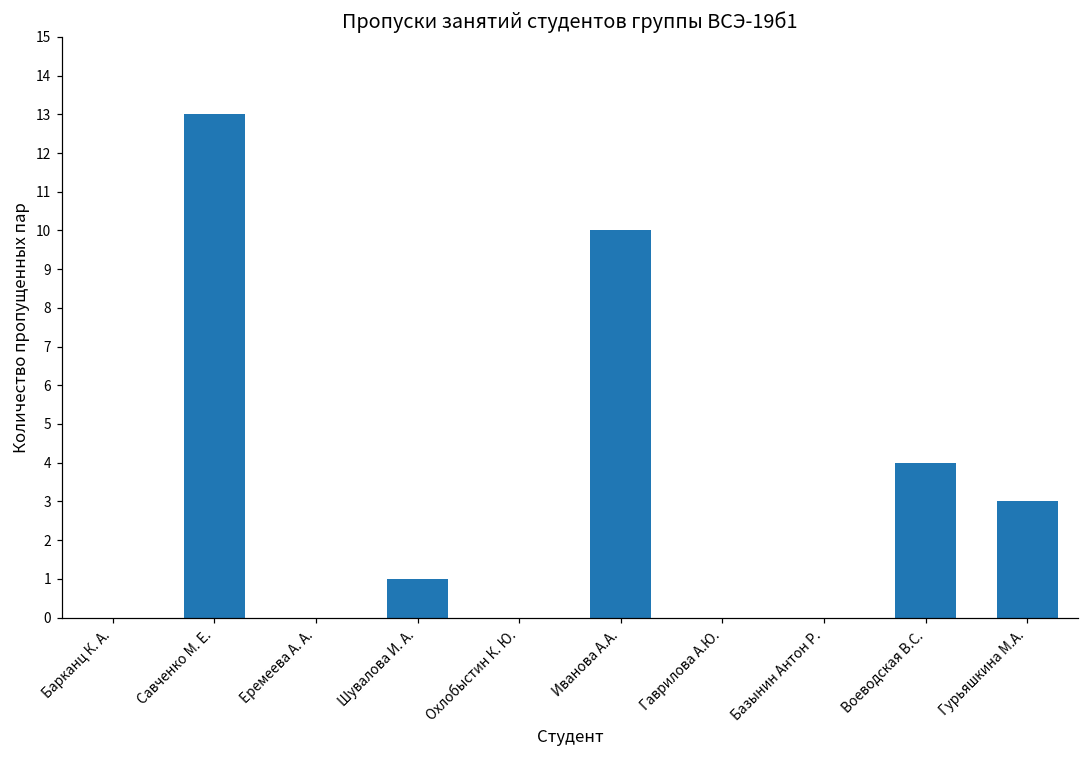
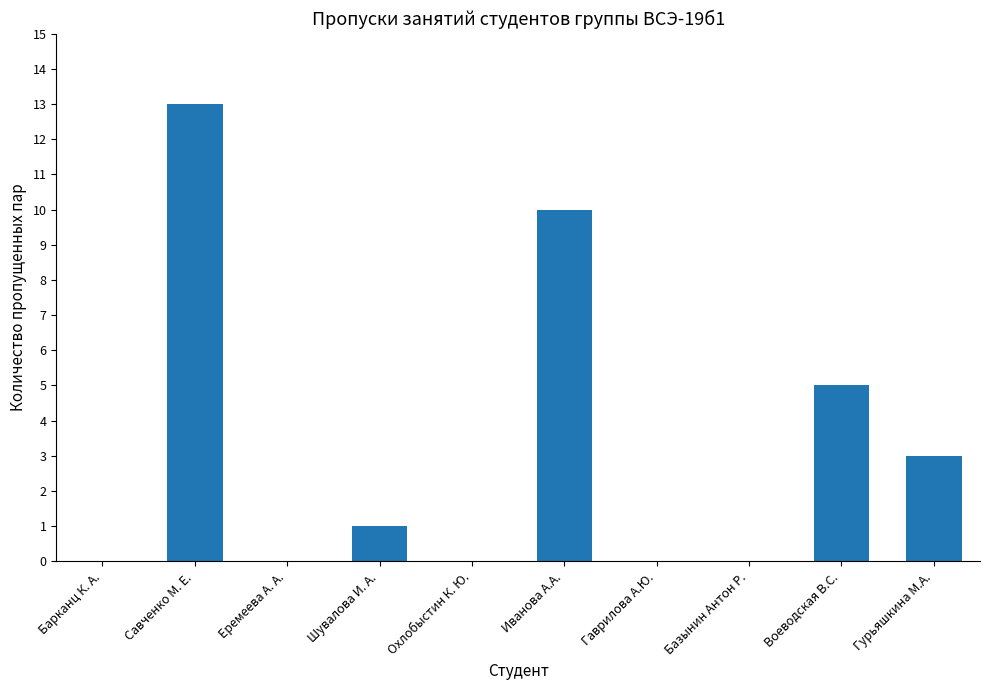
  {
    "Барканц К. А.": 0,
    "Савченко М. Е.": 13,
    "Еремеева А. А.": 0,
    "Шувалова И. А.": 1,
    "Охлобыстин К. Ю.": 0,
    "Иванова А.А.": 10,
    "Гаврилова А.Ю.": 0,
    "Базынин Антон Р.": 0,
-   "Воеводская В.С.": 4,
+   "Воеводская В.С.": 5,
    "Гурьяшкина М.А.": 3
  }
